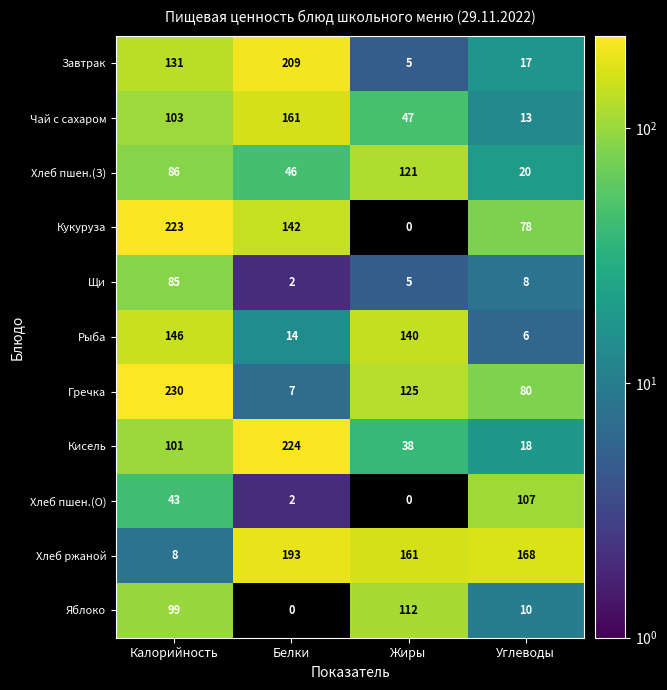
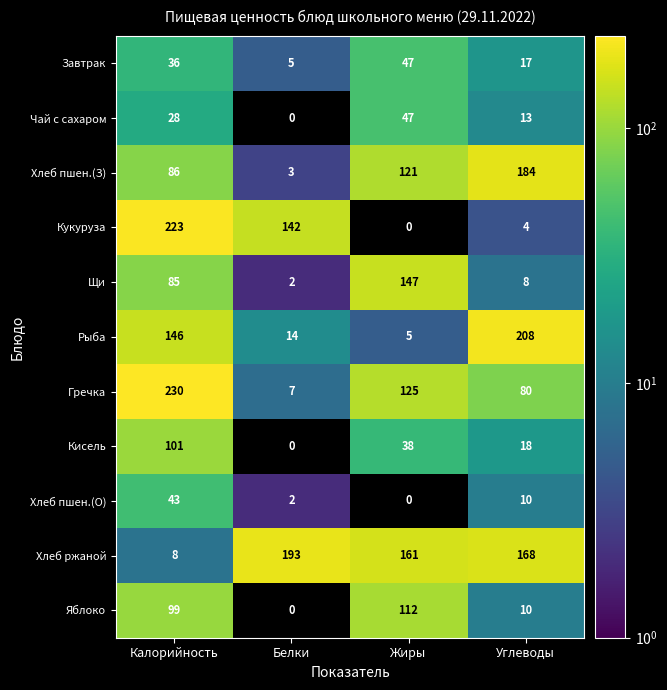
  {
    "Завтрак": {
-     "Калорийность": 131,
-     "Белки": 209,
-     "Жиры": 5,
+     "Калорийность": 36,
+     "Белки": 5,
+     "Жиры": 47,
      "Углеводы": 17
    },
    "Чай с сахаром": {
-     "Калорийность": 103,
-     "Белки": 161,
+     "Калорийность": 28,
+     "Белки": 0,
      "Жиры": 47,
      "Углеводы": 13
    },
    "Хлеб пшен.(З)": {
      "Калорийность": 86,
-     "Белки": 46,
+     "Белки": 3,
      "Жиры": 121,
-     "Углеводы": 20
+     "Углеводы": 184
    },
    "Кукуруза": {
      "Калорийность": 223,
      "Белки": 142,
      "Жиры": 0,
-     "Углеводы": 78
+     "Углеводы": 4
    },
    "Щи": {
      "Калорийность": 85,
      "Белки": 2,
-     "Жиры": 5,
+     "Жиры": 147,
      "Углеводы": 8
    },
    "Рыба": {
      "Калорийность": 146,
      "Белки": 14,
-     "Жиры": 140,
-     "Углеводы": 6
+     "Жиры": 5,
+     "Углеводы": 208
    },
    "Гречка": {
      "Калорийность": 230,
      "Белки": 7,
      "Жиры": 125,
      "Углеводы": 80
    },
    "Кисель": {
      "Калорийность": 101,
-     "Белки": 224,
+     "Белки": 0,
      "Жиры": 38,
      "Углеводы": 18
    },
    "Хлеб пшен.(О)": {
      "Калорийность": 43,
      "Белки": 2,
      "Жиры": 0,
-     "Углеводы": 107
+     "Углеводы": 10
    },
    "Хлеб ржаной": {
      "Калорийность": 8,
      "Белки": 193,
      "Жиры": 161,
      "Углеводы": 168
    },
    "Яблоко": {
      "Калорийность": 99,
      "Белки": 0,
      "Жиры": 112,
      "Углеводы": 10
    }
  }
